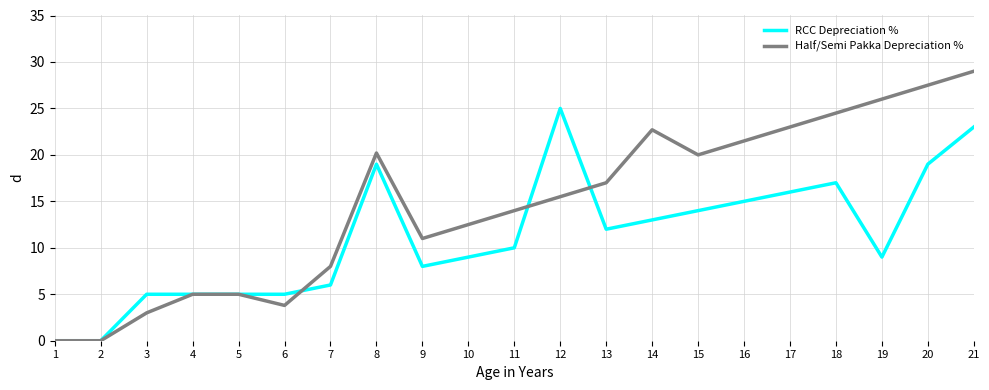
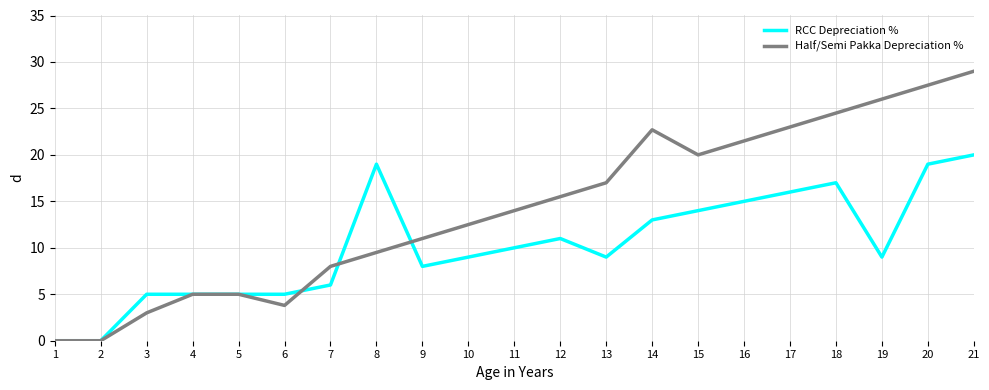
  {
    "RCC Depreciation %": {
      "3": 5,
      "6": 5,
      "7": 6,
      "8": 19,
      "9": 8,
      "10": 9,
      "11": 10,
-     "12": 25,
-     "13": 12,
+     "12": 11,
+     "13": 9,
      "14": 13,
      "15": 14,
      "16": 15,
      "17": 16,
      "18": 17,
      "19": 9,
      "20": 19,
-     "21": 23
+     "21": 20
    },
    "Half/Semi Pakka Depreciation %": {
      "3": 3,
      "6": 4,
      "7": 8,
-     "8": 20,
+     "8": 10,
      "9": 11,
      "10": 13,
      "11": 14,
      "12": 16,
      "13": 17,
      "14": 23,
      "15": 20,
      "16": 22,
      "17": 23,
      "18": 25,
      "19": 26,
      "20": 28,
      "21": 29
    }
  }
